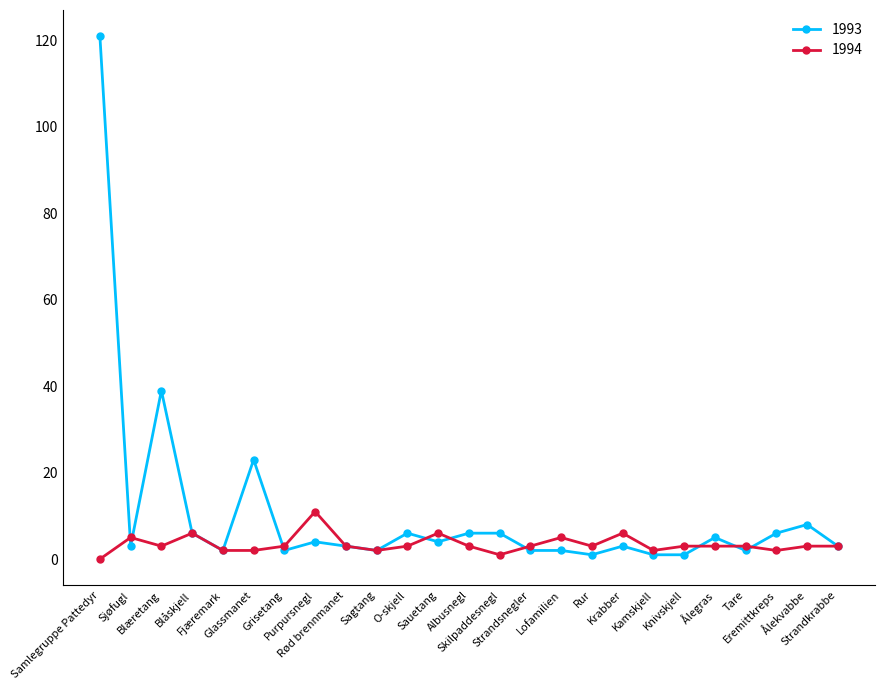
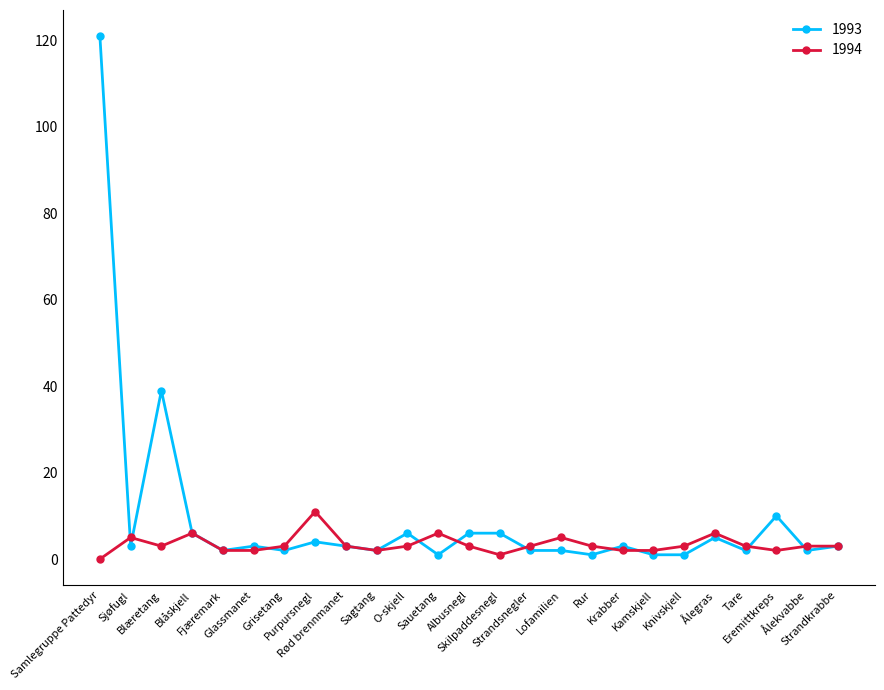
  {
    "1993": {
      "Samlegruppe Pattedyr": 121,
      "Sjøfugl": 3,
      "Blæretang": 39,
-     "Glassmanet": 23,
+     "Glassmanet": 3,
      "Grisetang": 2,
      "Purpursnegl": 4,
      "O-skjell": 6,
-     "Sauetang": 4,
+     "Sauetang": 1,
      "Albusnegl": 6,
      "Skilpaddesnegl": 6,
      "Strandsnegler": 2,
      "Lofamilien": 2,
      "Rur": 1,
      "Krabber": 3,
      "Kamskjell": 1,
      "Knivskjell": 1,
      "Ålegras": 5,
      "Tare": 2,
-     "Eremittkreps": 6,
-     "Ålekvabbe": 8
+     "Eremittkreps": 10,
+     "Ålekvabbe": 2
    },
    "1994": {
      "Samlegruppe Pattedyr": 0,
      "Sjøfugl": 5,
      "Blæretang": 3,
      "Glassmanet": 2,
      "Grisetang": 3,
      "Purpursnegl": 11,
      "O-skjell": 3,
      "Sauetang": 6,
      "Albusnegl": 3,
      "Skilpaddesnegl": 1,
      "Strandsnegler": 3,
      "Lofamilien": 5,
      "Rur": 3,
-     "Krabber": 6,
+     "Krabber": 2,
      "Kamskjell": 2,
      "Knivskjell": 3,
-     "Ålegras": 3,
+     "Ålegras": 6,
      "Tare": 3,
      "Eremittkreps": 2,
      "Ålekvabbe": 3
    }
  }
